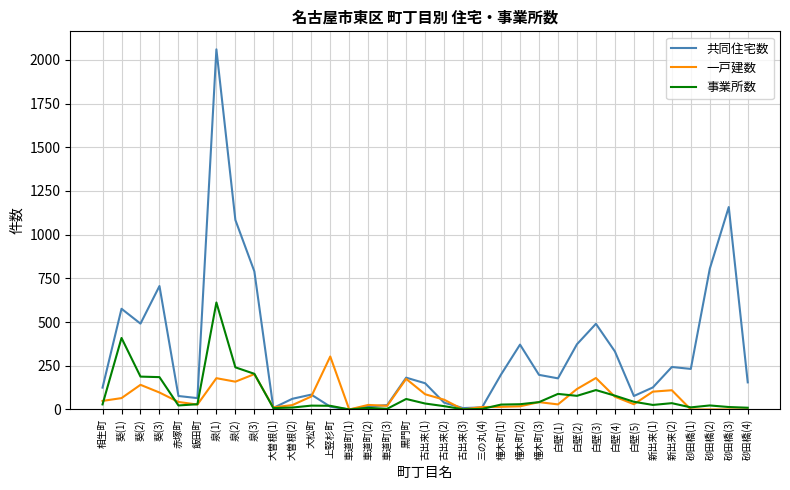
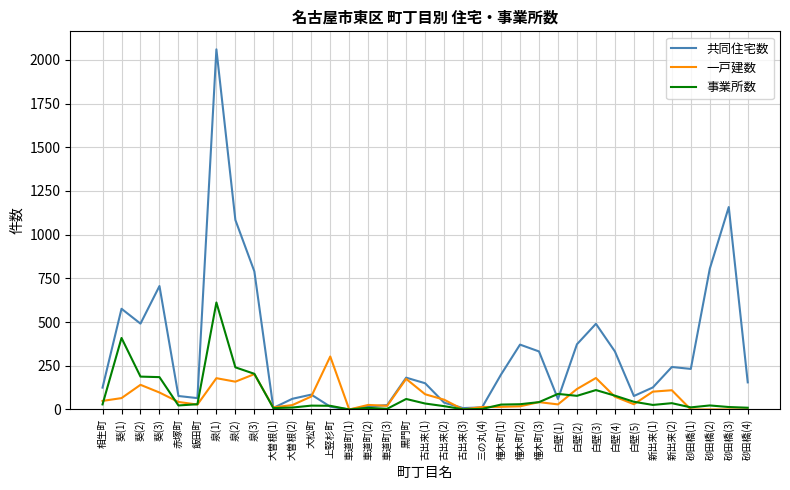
  {
    "共同住宅数": {
      "相生町": 130,
      "葵(1)": 580,
      "葵(2)": 490,
      "葵(3)": 710,
      "赤塚町": 80,
      "飯田町": 70,
      "泉(1)": 2060,
      "泉(2)": 1080,
      "泉(3)": 790,
      "大曽根(2)": 60,
      "古出来(1)": 150,
      "古出来(2)": 40,
      "橦木町(1)": 200,
      "橦木町(2)": 370,
-     "橦木町(3)": 200,
-     "白壁(1)": 180,
+     "橦木町(3)": 330,
+     "白壁(1)": 60,
      "白壁(2)": 370,
      "白壁(3)": 490,
      "白壁(4)": 330,
      "白壁(5)": 80,
      "新出来(1)": 130,
      "新出来(2)": 240,
      "砂田橋(1)": 230,
      "砂田橋(2)": 810,
      "砂田橋(3)": 1160,
      "砂田橋(4)": 160
    },
    "一戸建数": {
      "相生町": 50,
      "葵(1)": 70,
      "葵(2)": 140,
      "葵(3)": 100,
      "赤塚町": 40,
      "泉(1)": 180,
      "泉(2)": 160,
      "上竪杉町": 300,
      "古出来(1)": 90,
      "古出来(2)": 60,
      "白壁(1)": 30,
      "白壁(2)": 120,
      "白壁(3)": 180,
      "新出来(1)": 100,
      "新出来(2)": 110,
      "砂田橋(2)": 0
    },
    "事業所数": {
      "相生町": 30,
      "葵(1)": 410,
      "葵(2)": 190,
      "葵(3)": 190,
      "赤塚町": 20,
      "泉(1)": 610,
      "泉(2)": 240,
      "大松町": 20,
      "車道町(3)": 0,
      "黒門町": 60,
      "古出来(1)": 30,
      "古出来(2)": 20,
      "白壁(1)": 90,
      "白壁(2)": 80,
      "白壁(3)": 110,
      "新出来(1)": 30,
      "新出来(2)": 40,
      "砂田橋(2)": 20
    }
  }
